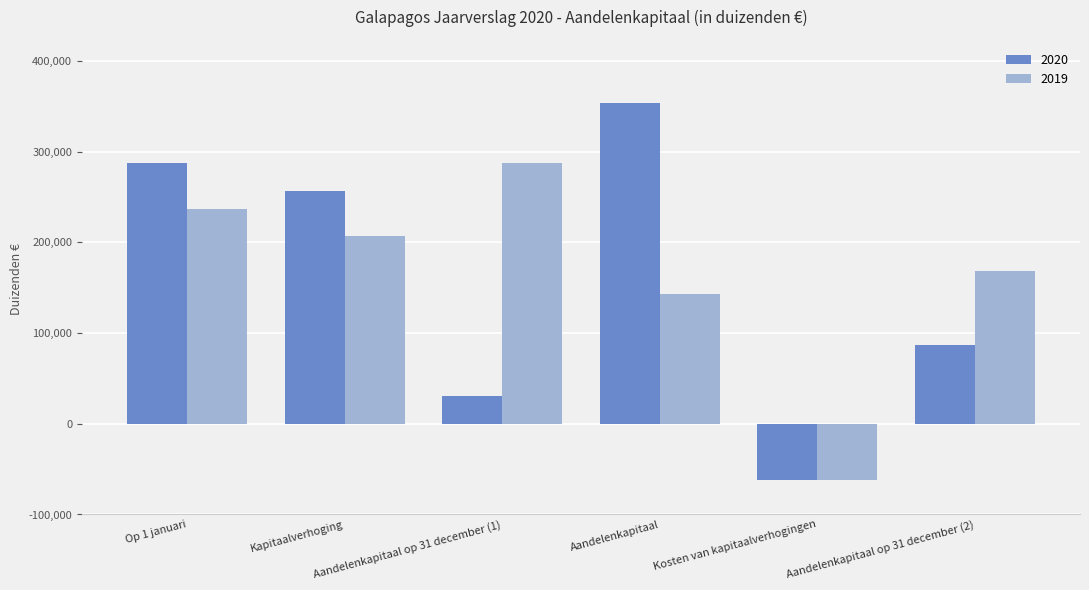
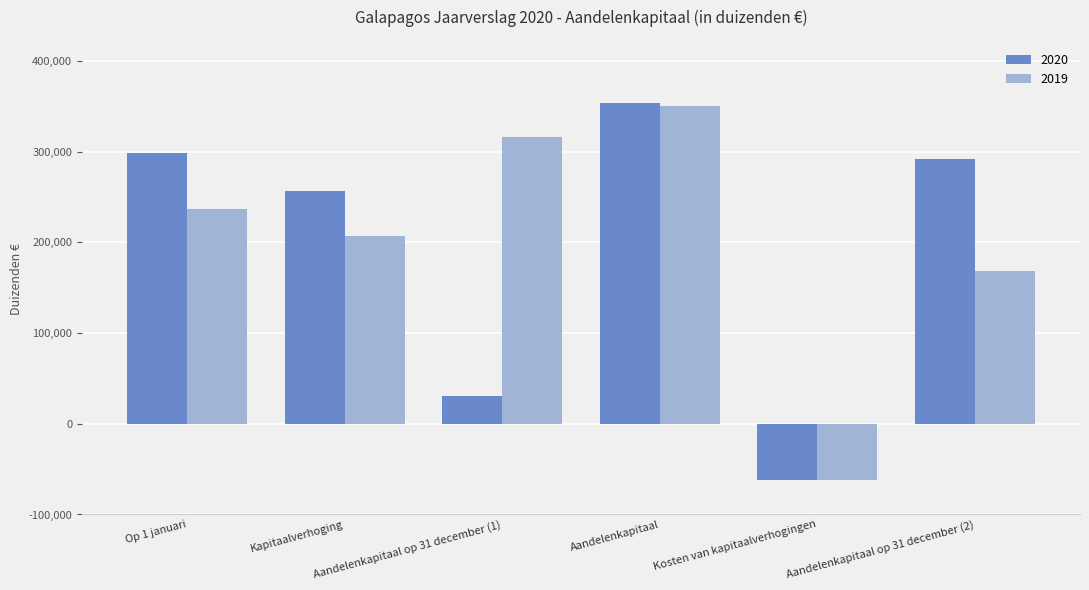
  {
    "2020": {
-     "Op 1 januari": "290,000",
+     "Op 1 januari": "300,000",
      "Kapitaalverhoging": "260,000",
      "Aandelenkapitaal op 31 december (1)": "30,000",
      "Aandelenkapitaal": "350,000",
      "Kosten van kapitaalverhogingen": "-60,000",
-     "Aandelenkapitaal op 31 december (2)": "90,000"
+     "Aandelenkapitaal op 31 december (2)": "290,000"
    },
    "2019": {
      "Op 1 januari": "240,000",
      "Kapitaalverhoging": "210,000",
-     "Aandelenkapitaal op 31 december (1)": "290,000",
-     "Aandelenkapitaal": "140,000",
+     "Aandelenkapitaal op 31 december (1)": "320,000",
+     "Aandelenkapitaal": "350,000",
      "Kosten van kapitaalverhogingen": "-60,000",
      "Aandelenkapitaal op 31 december (2)": "170,000"
    }
  }
